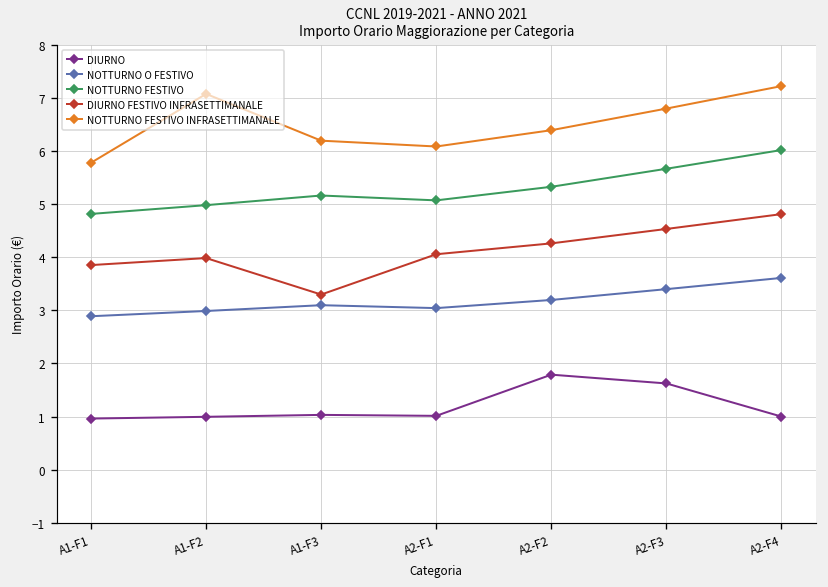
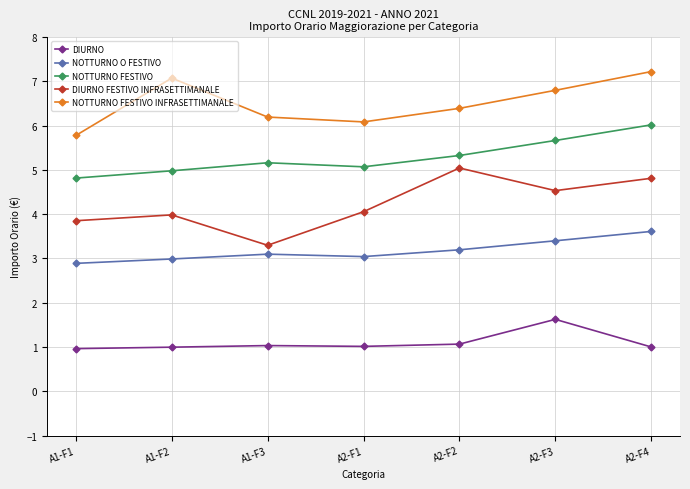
  {
    "DIURNO": {
      "A1-F1": 1.0,
      "A1-F2": 1.0,
      "A1-F3": 1.0,
      "A2-F1": 1.0,
-     "A2-F2": 1.8,
+     "A2-F2": 1.1,
      "A2-F3": 1.6,
      "A2-F4": 1.0
    },
    "NOTTURNO O FESTIVO": {
      "A1-F1": 2.9,
      "A1-F2": 3.0,
      "A1-F3": 3.1,
      "A2-F1": 3.0,
      "A2-F2": 3.2,
      "A2-F3": 3.4,
      "A2-F4": 3.6
    },
    "NOTTURNO FESTIVO": {
      "A1-F1": 4.8,
      "A1-F2": 5.0,
      "A1-F3": 5.2,
      "A2-F1": 5.1,
      "A2-F2": 5.3,
      "A2-F3": 5.7,
      "A2-F4": 6.0
    },
    "DIURNO FESTIVO INFRASETTIMANALE": {
      "A1-F1": 3.9,
      "A1-F2": 4.0,
      "A1-F3": 3.3,
      "A2-F1": 4.1,
-     "A2-F2": 4.3,
+     "A2-F2": 5.0,
      "A2-F3": 4.5,
      "A2-F4": 4.8
    },
    "NOTTURNO FESTIVO INFRASETTIMANALE": {
      "A1-F1": 5.8,
      "A1-F3": 6.2,
      "A2-F1": 6.1,
      "A2-F2": 6.4,
      "A2-F3": 6.8,
      "A2-F4": 7.2
    }
  }
